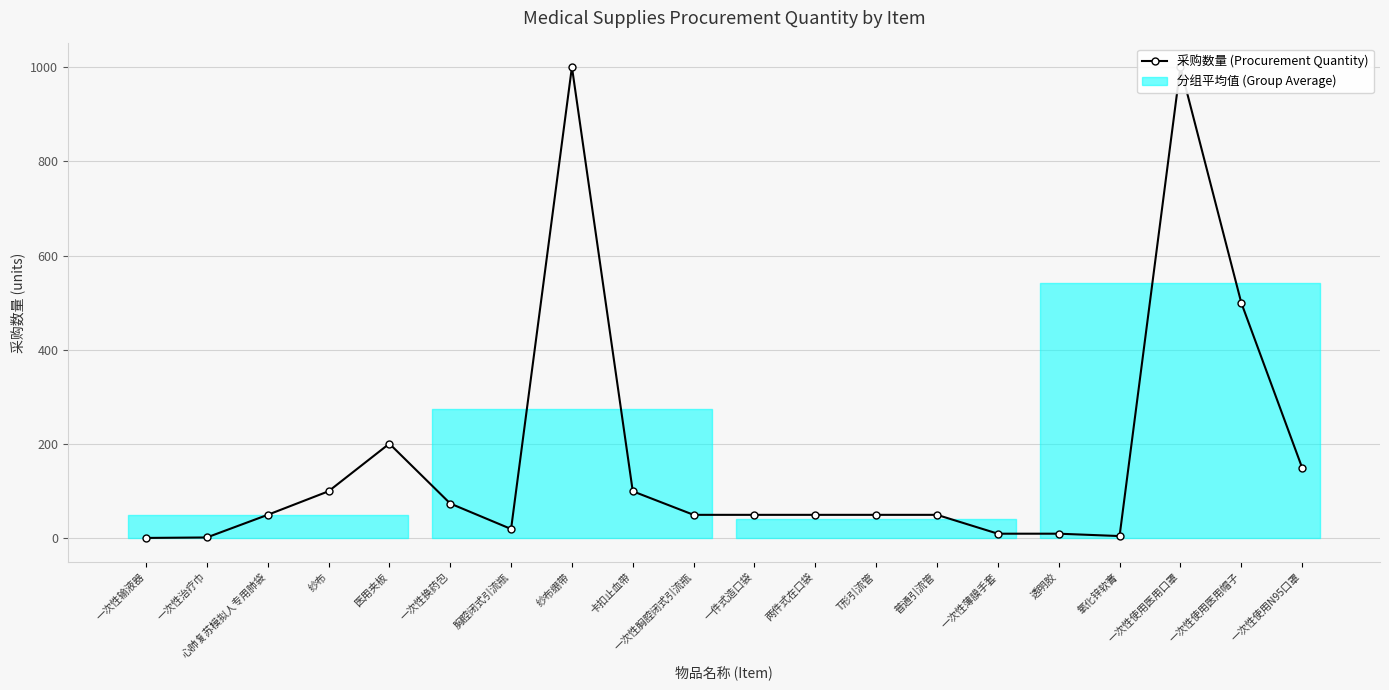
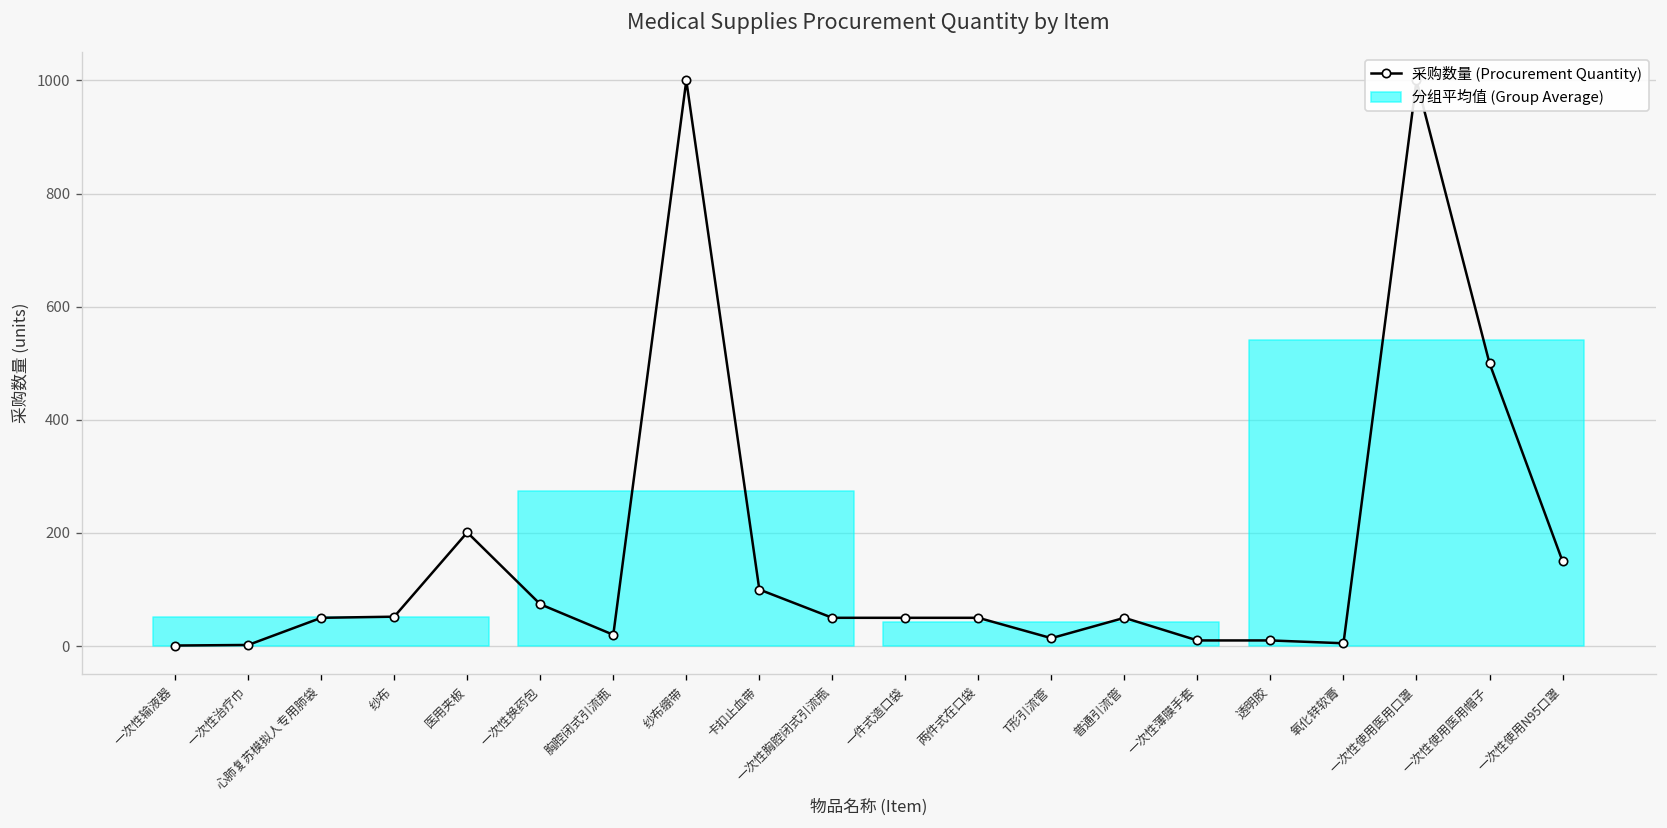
  {
    "采购数量 (Procurement Quantity)": {
      "一次性输液器": 0,
      "一次性治疗巾": 0,
      "心肺复苏模拟人专用肺袋": 50,
-     "纱布": 100,
+     "纱布": 50,
      "医用夹板": 200,
      "一次性换药包": 70,
      "胸腔闭式引流瓶": 20,
      "纱布绷带": 1000,
      "卡扣止血带": 100,
      "一次性胸腔闭式引流瓶": 50,
      "一件式造口袋": 50,
      "两件式在口袋": 50,
-     "T形引流管": 50,
+     "T形引流管": 10,
      "普通引流管": 50,
      "一次性薄膜手套": 10,
      "透明胶": 10,
      "氧化锌软膏": 10,
      "一次性使用医用帽子": 500,
      "一次性使用N95口罩": 150
    }
  }
